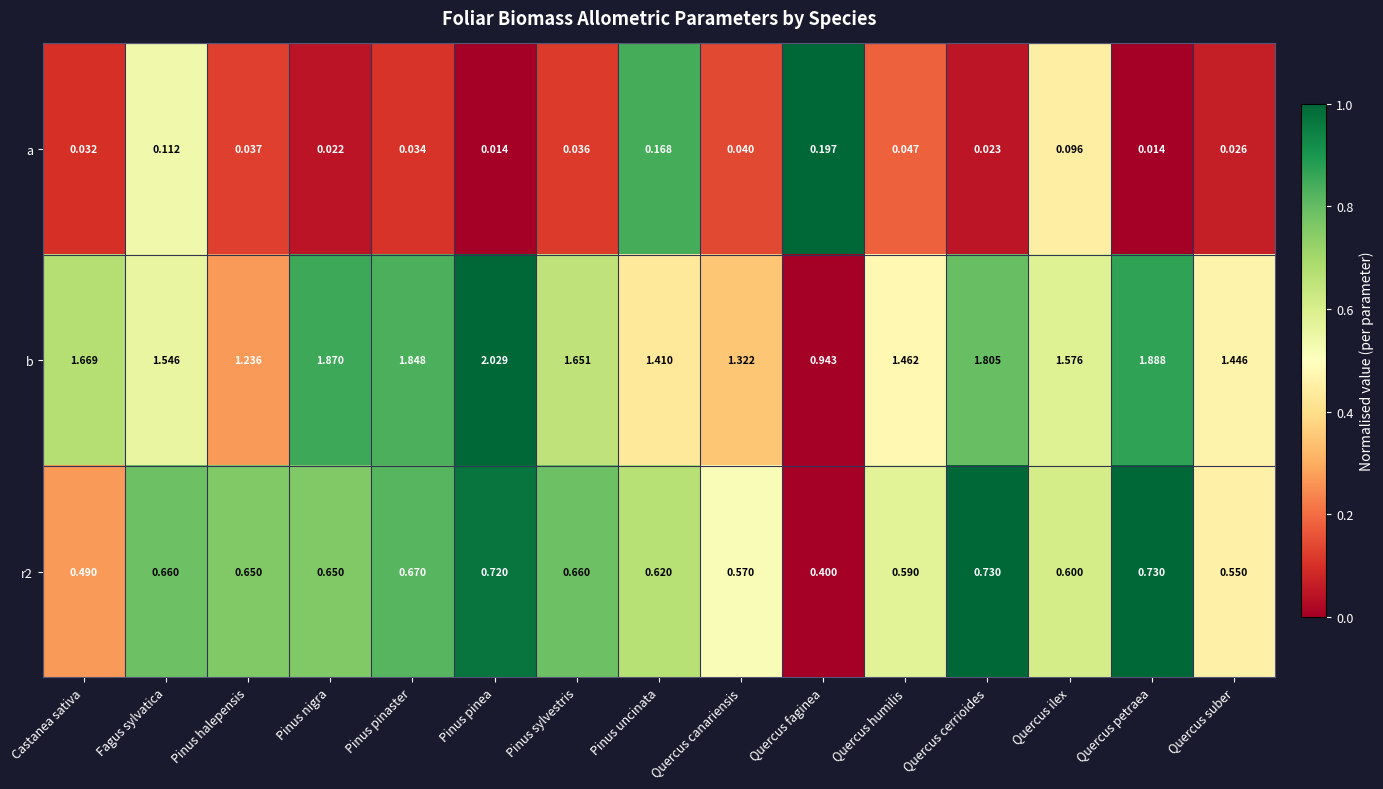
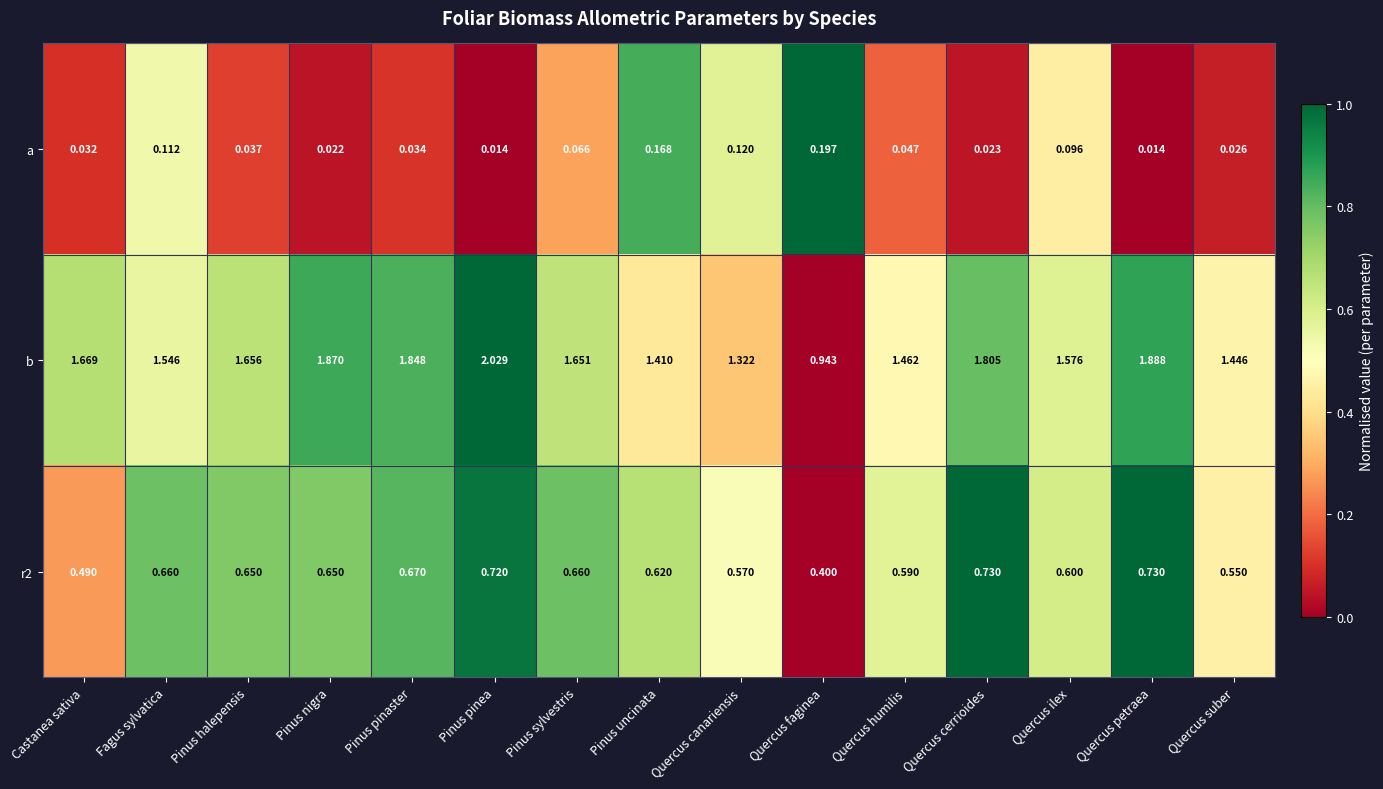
  {
    "a": {
      "Castanea sativa": 0.032,
      "Fagus sylvatica": 0.112,
      "Pinus halepensis": 0.037,
      "Pinus nigra": 0.022,
      "Pinus pinaster": 0.034,
      "Pinus pinea": 0.014,
-     "Pinus sylvestris": 0.036,
+     "Pinus sylvestris": 0.066,
      "Pinus uncinata": 0.168,
-     "Quercus canariensis": 0.040,
+     "Quercus canariensis": 0.120,
      "Quercus faginea": 0.197,
      "Quercus humilis": 0.047,
      "Quercus cerrioides": 0.023,
      "Quercus ilex": 0.096,
      "Quercus petraea": 0.014,
      "Quercus suber": 0.026
    },
    "b": {
      "Castanea sativa": 1.669,
      "Fagus sylvatica": 1.546,
-     "Pinus halepensis": 1.236,
+     "Pinus halepensis": 1.656,
      "Pinus nigra": 1.870,
      "Pinus pinaster": 1.848,
      "Pinus pinea": 2.029,
      "Pinus sylvestris": 1.651,
      "Pinus uncinata": 1.410,
      "Quercus canariensis": 1.322,
      "Quercus faginea": 0.943,
      "Quercus humilis": 1.462,
      "Quercus cerrioides": 1.805,
      "Quercus ilex": 1.576,
      "Quercus petraea": 1.888,
      "Quercus suber": 1.446
    },
    "r2": {
      "Castanea sativa": 0.490,
      "Fagus sylvatica": 0.660,
      "Pinus halepensis": 0.650,
      "Pinus nigra": 0.650,
      "Pinus pinaster": 0.670,
      "Pinus pinea": 0.720,
      "Pinus sylvestris": 0.660,
      "Pinus uncinata": 0.620,
      "Quercus canariensis": 0.570,
      "Quercus faginea": 0.400,
      "Quercus humilis": 0.590,
      "Quercus cerrioides": 0.730,
      "Quercus ilex": 0.600,
      "Quercus petraea": 0.730,
      "Quercus suber": 0.550
    }
  }
